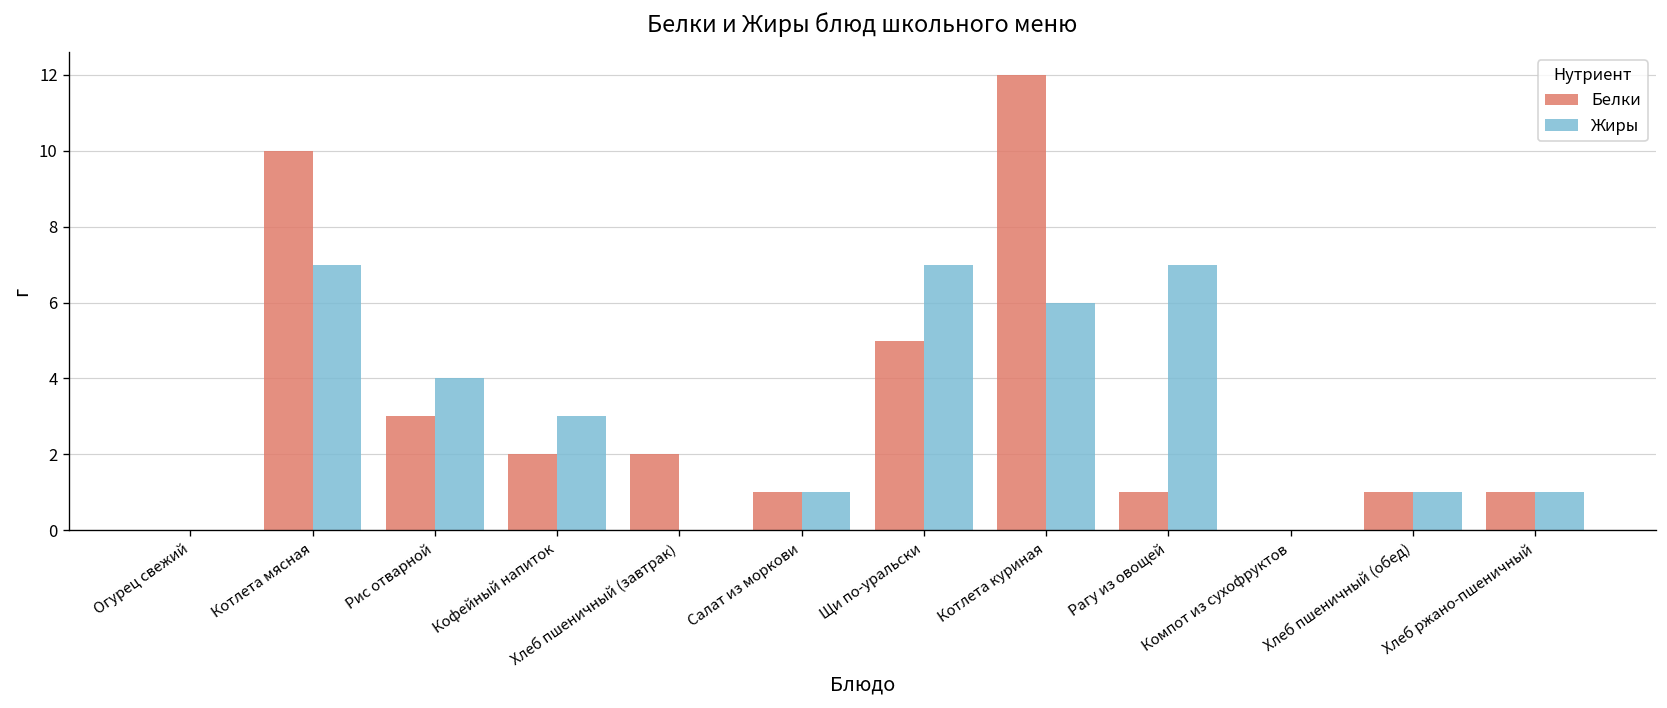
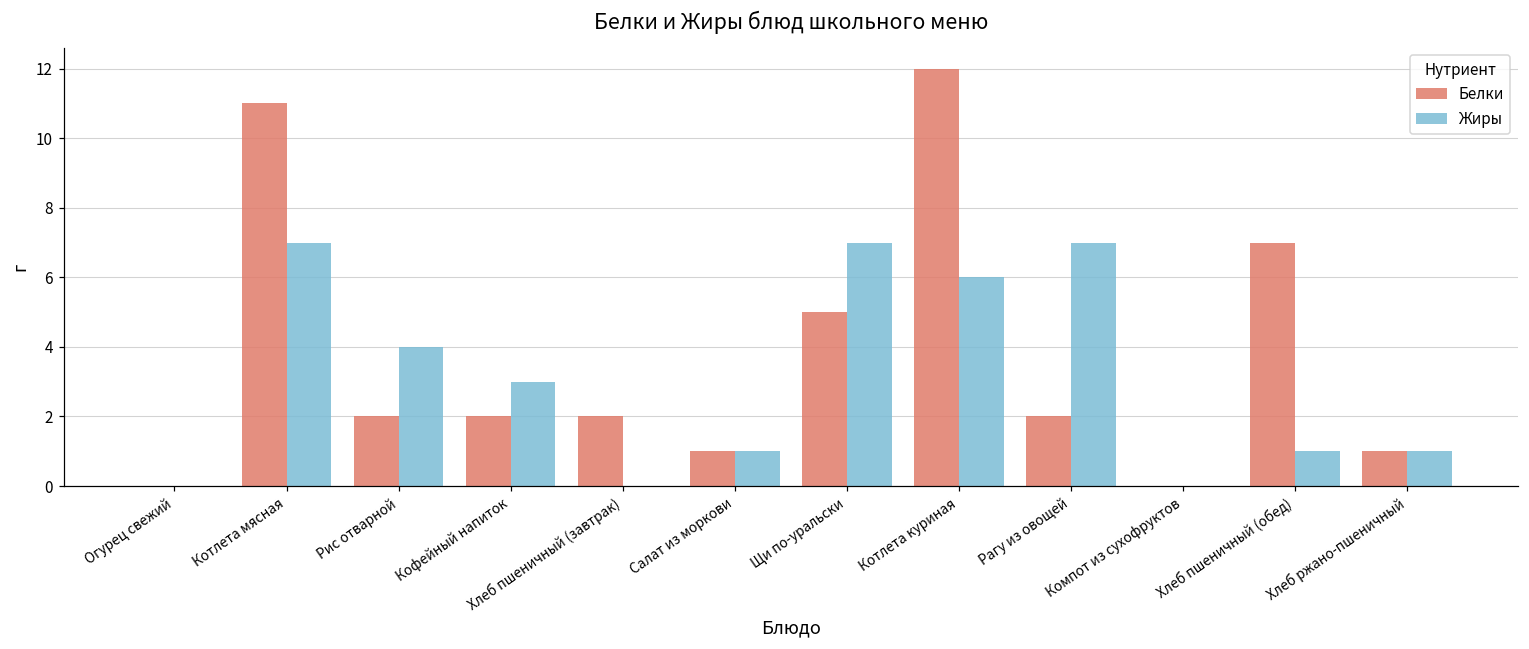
  {
    "Белки": {
      "Огурец свежий": 0,
-     "Котлета мясная": 10,
-     "Рис отварной": 3,
+     "Котлета мясная": 11,
+     "Рис отварной": 2,
      "Кофейный напиток": 2,
      "Хлеб пшеничный (завтрак)": 2,
      "Салат из моркови": 1,
      "Щи по-уральски": 5,
      "Котлета куриная": 12,
-     "Рагу из овощей": 1,
+     "Рагу из овощей": 2,
      "Компот из сухофруктов": 0,
-     "Хлеб пшеничный (обед)": 1,
+     "Хлеб пшеничный (обед)": 7,
      "Хлеб ржано-пшеничный": 1
    },
    "Жиры": {
      "Огурец свежий": 0,
      "Котлета мясная": 7,
      "Рис отварной": 4,
      "Кофейный напиток": 3,
      "Хлеб пшеничный (завтрак)": 0,
      "Салат из моркови": 1,
      "Щи по-уральски": 7,
      "Котлета куриная": 6,
      "Рагу из овощей": 7,
      "Компот из сухофруктов": 0,
      "Хлеб пшеничный (обед)": 1,
      "Хлеб ржано-пшеничный": 1
    }
  }
